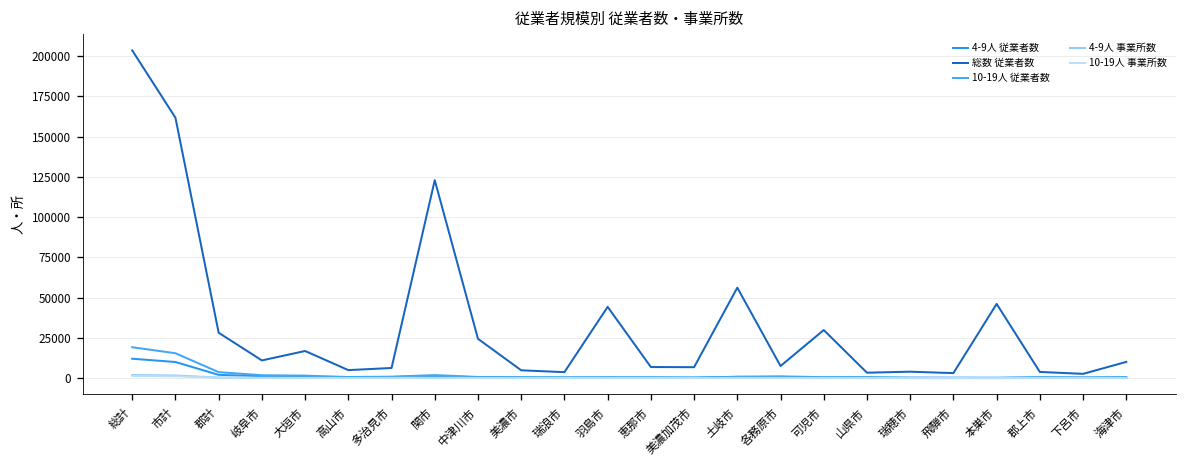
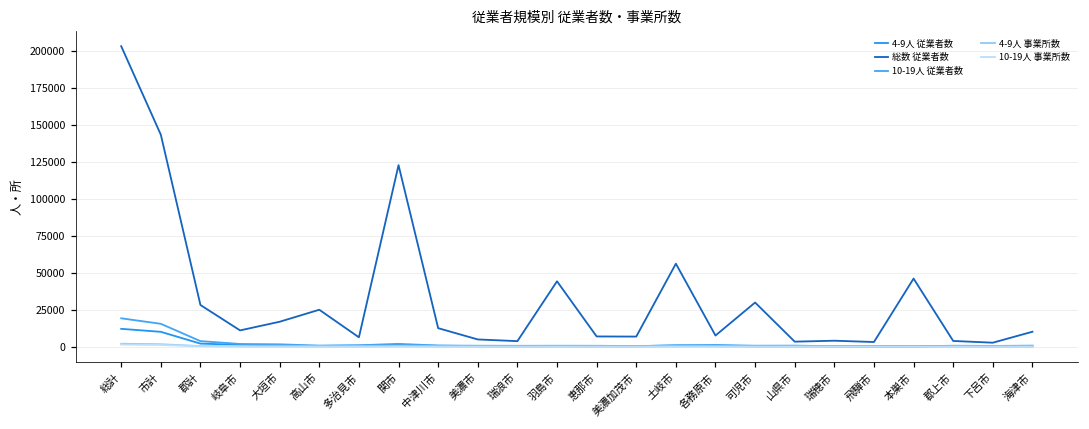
  {
    "総数 従業者数": {
      "総計": 204000,
-     "市計": 162000,
+     "市計": 144000,
      "郡計": 28000,
      "岐阜市": 11000,
      "大垣市": 17000,
-     "高山市": 5000,
+     "高山市": 25000,
      "多治見市": 6000,
      "関市": 123000,
-     "中津川市": 24000,
+     "中津川市": 12000,
      "美濃市": 5000,
      "瑞浪市": 4000,
      "羽島市": 44000,
      "恵那市": 7000,
      "美濃加茂市": 7000,
      "土岐市": 56000,
      "各務原市": 8000,
      "可児市": 30000,
      "山県市": 3000,
      "瑞穂市": 4000,
      "飛騨市": 3000,
      "本巣市": 46000,
      "郡上市": 4000,
      "下呂市": 3000,
      "海津市": 10000
    }
  }
